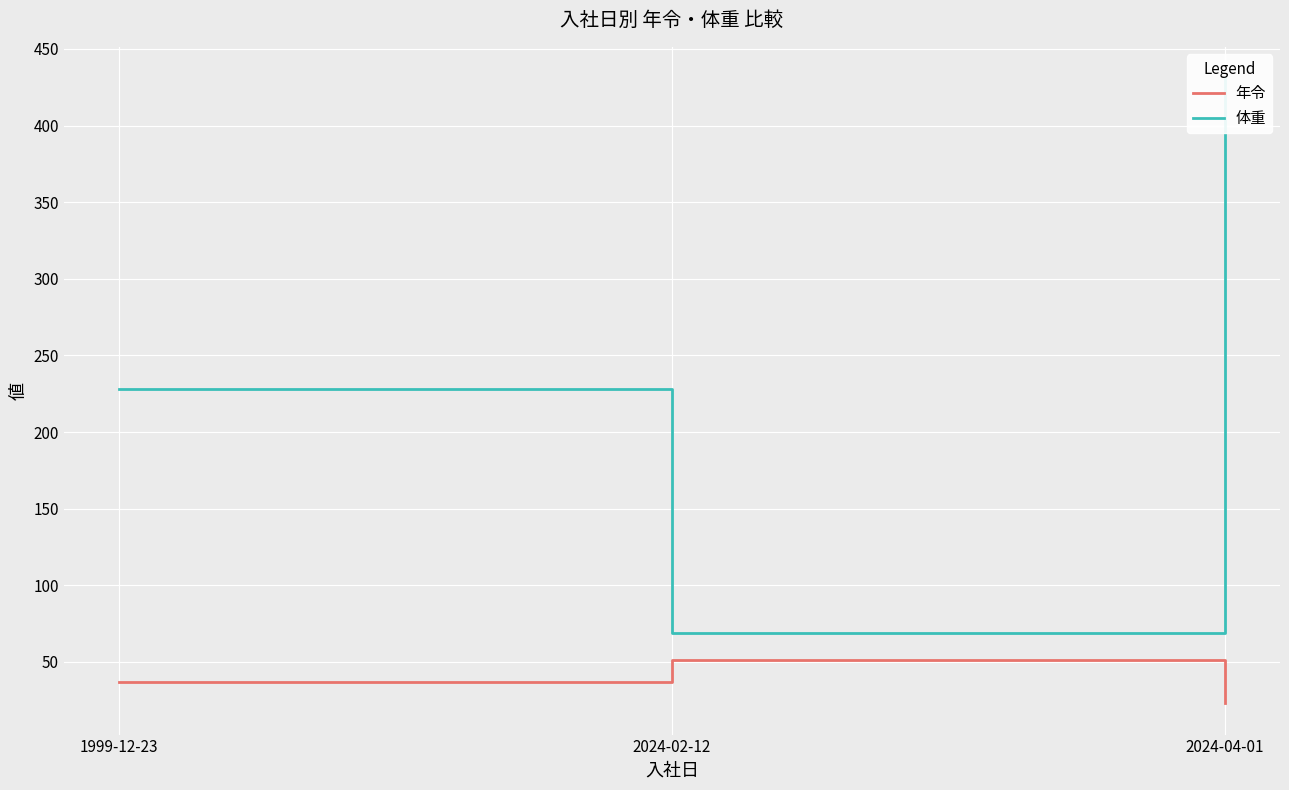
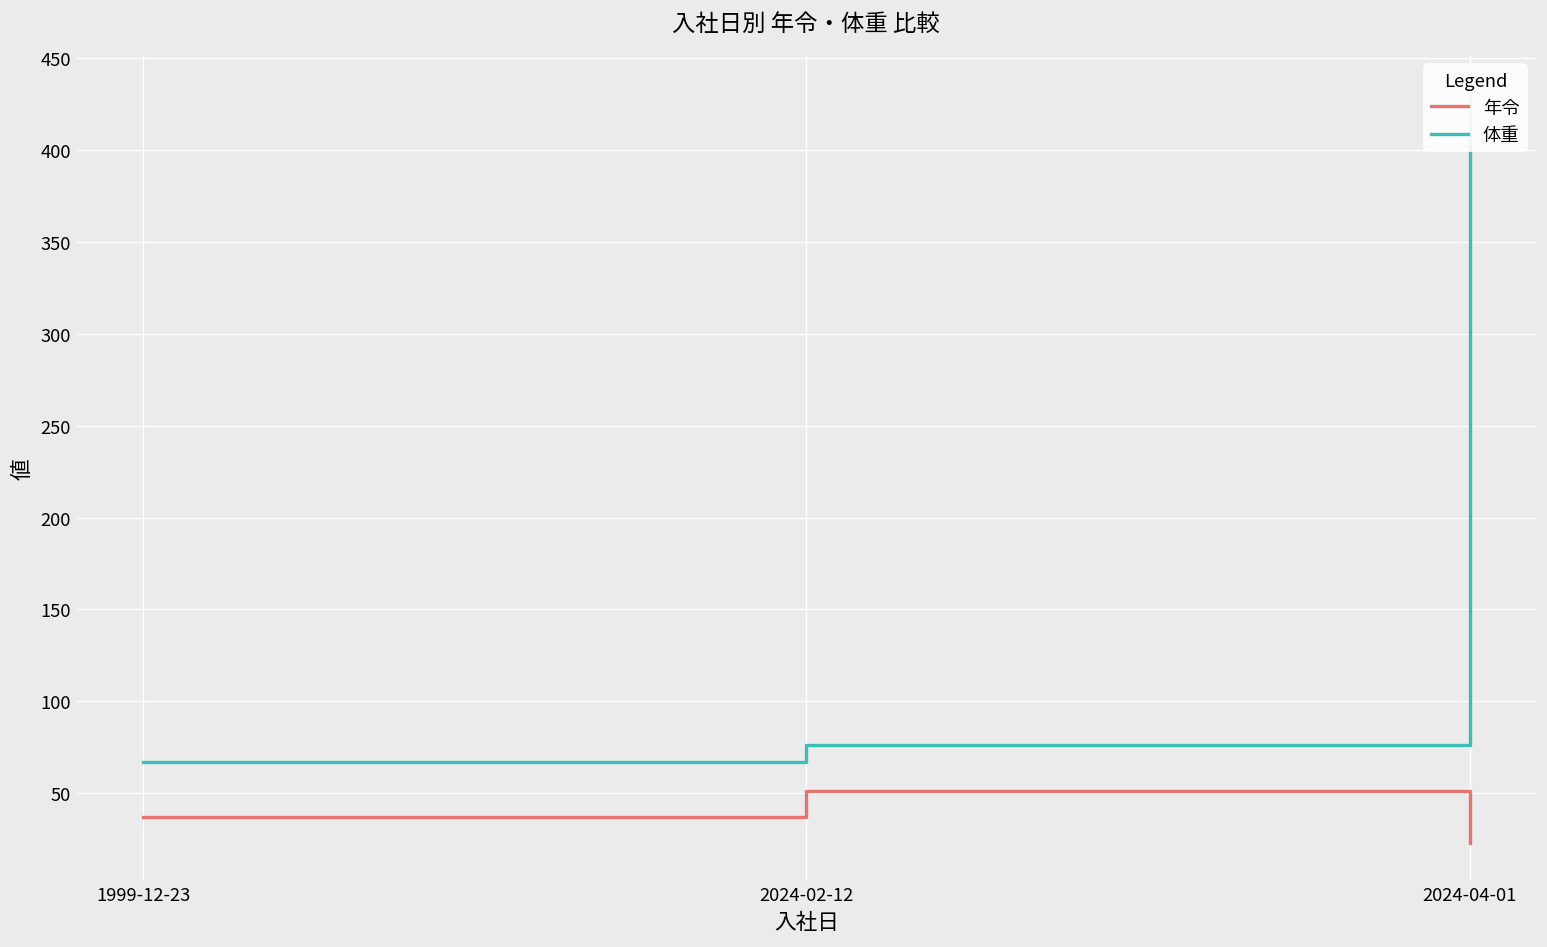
  {
    "年令": {
      "1999-12-23": 37,
      "2024-02-12": 51,
      "2024-04-01": 23
    },
    "体重": {
-     "1999-12-23": 228,
-     "2024-02-12": 69
+     "1999-12-23": 67,
+     "2024-02-12": 76
    }
  }
